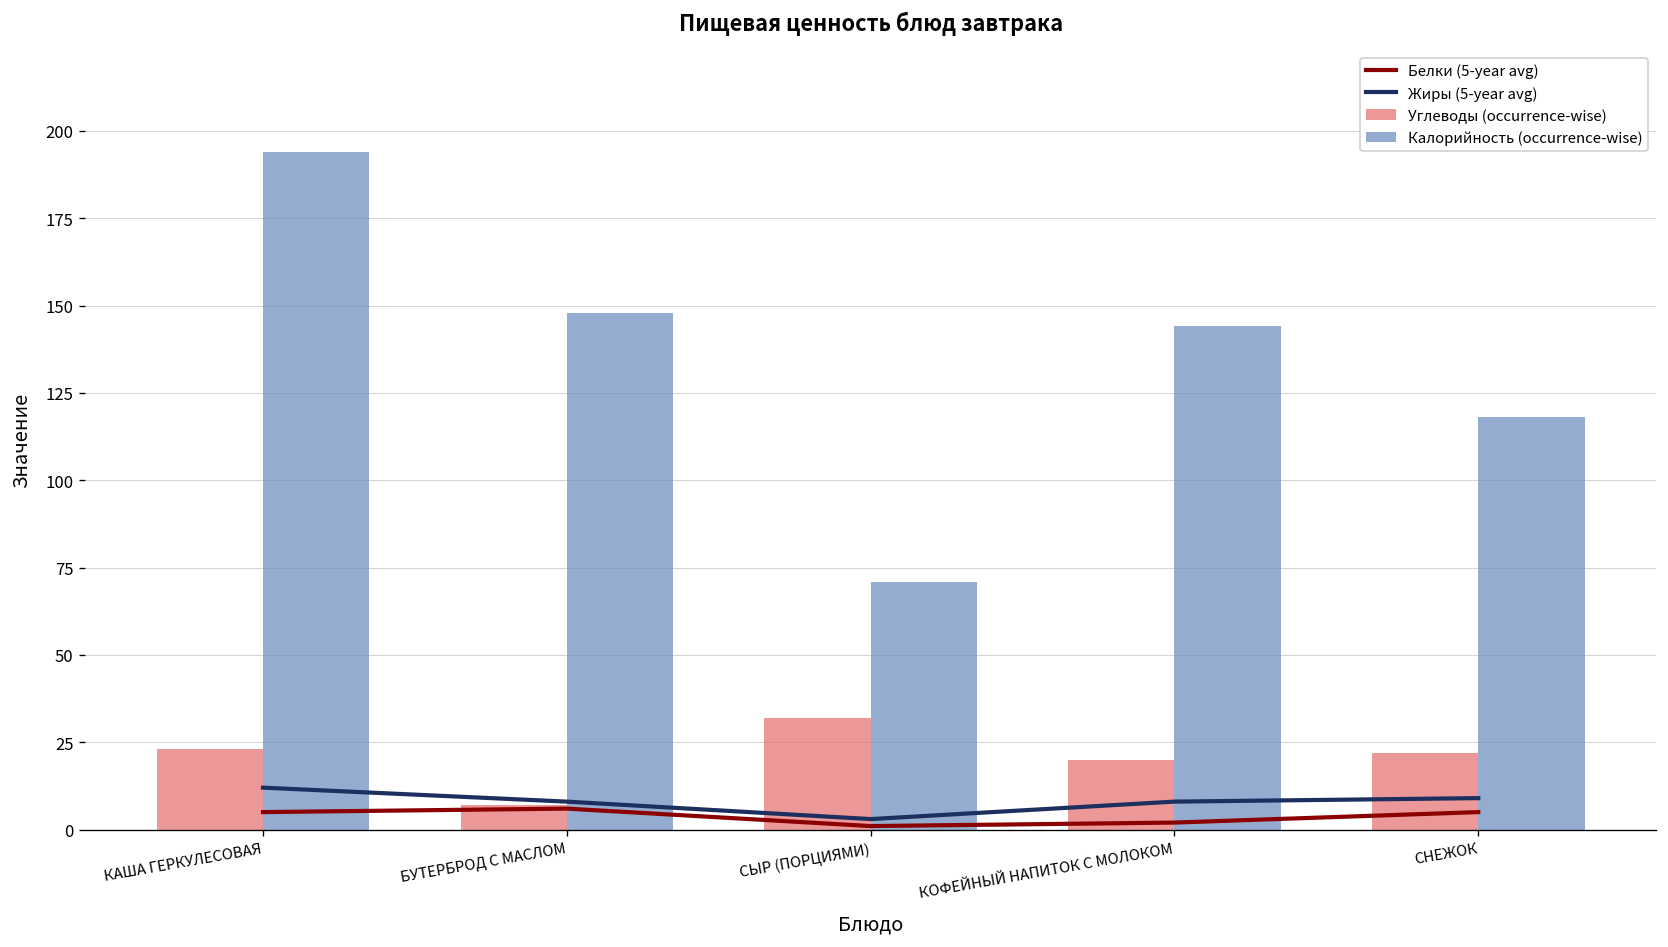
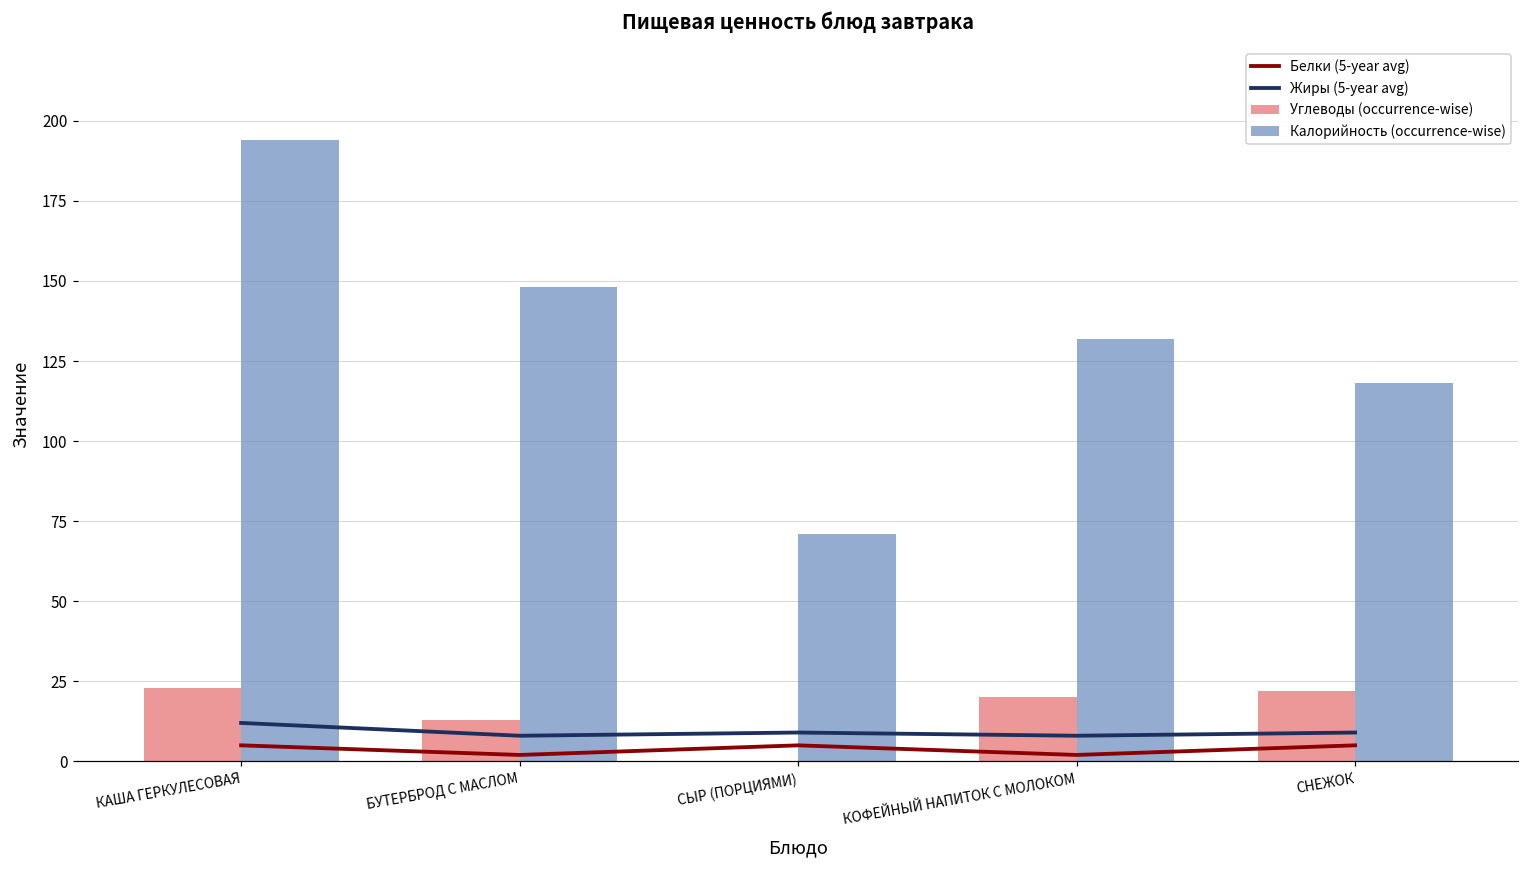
  {
    "Углеводы (occurrence-wise)": {
      "КАША ГЕРКУЛЕСОВАЯ": 23,
-     "БУТЕРБРОД С МАСЛОМ": 7,
-     "СЫР (ПОРЦИЯМИ)": 32,
+     "БУТЕРБРОД С МАСЛОМ": 13,
+     "СЫР (ПОРЦИЯМИ)": 0,
      "КОФЕЙНЫЙ НАПИТОК С МОЛОКОМ": 20,
      "СНЕЖОК": 22
    },
    "Белки (5-year avg)": {
      "КАША ГЕРКУЛЕСОВАЯ": 5,
-     "БУТЕРБРОД С МАСЛОМ": 6,
-     "СЫР (ПОРЦИЯМИ)": 1,
+     "БУТЕРБРОД С МАСЛОМ": 2,
+     "СЫР (ПОРЦИЯМИ)": 5,
      "КОФЕЙНЫЙ НАПИТОК С МОЛОКОМ": 2,
      "СНЕЖОК": 5
    },
    "Жиры (5-year avg)": {
      "КАША ГЕРКУЛЕСОВАЯ": 12,
      "БУТЕРБРОД С МАСЛОМ": 8,
-     "СЫР (ПОРЦИЯМИ)": 3,
+     "СЫР (ПОРЦИЯМИ)": 9,
      "КОФЕЙНЫЙ НАПИТОК С МОЛОКОМ": 8,
      "СНЕЖОК": 9
    },
    "Калорийность (occurrence-wise)": {
      "КАША ГЕРКУЛЕСОВАЯ": 194,
      "БУТЕРБРОД С МАСЛОМ": 148,
      "СЫР (ПОРЦИЯМИ)": 71,
-     "КОФЕЙНЫЙ НАПИТОК С МОЛОКОМ": 144,
+     "КОФЕЙНЫЙ НАПИТОК С МОЛОКОМ": 132,
      "СНЕЖОК": 118
    }
  }
